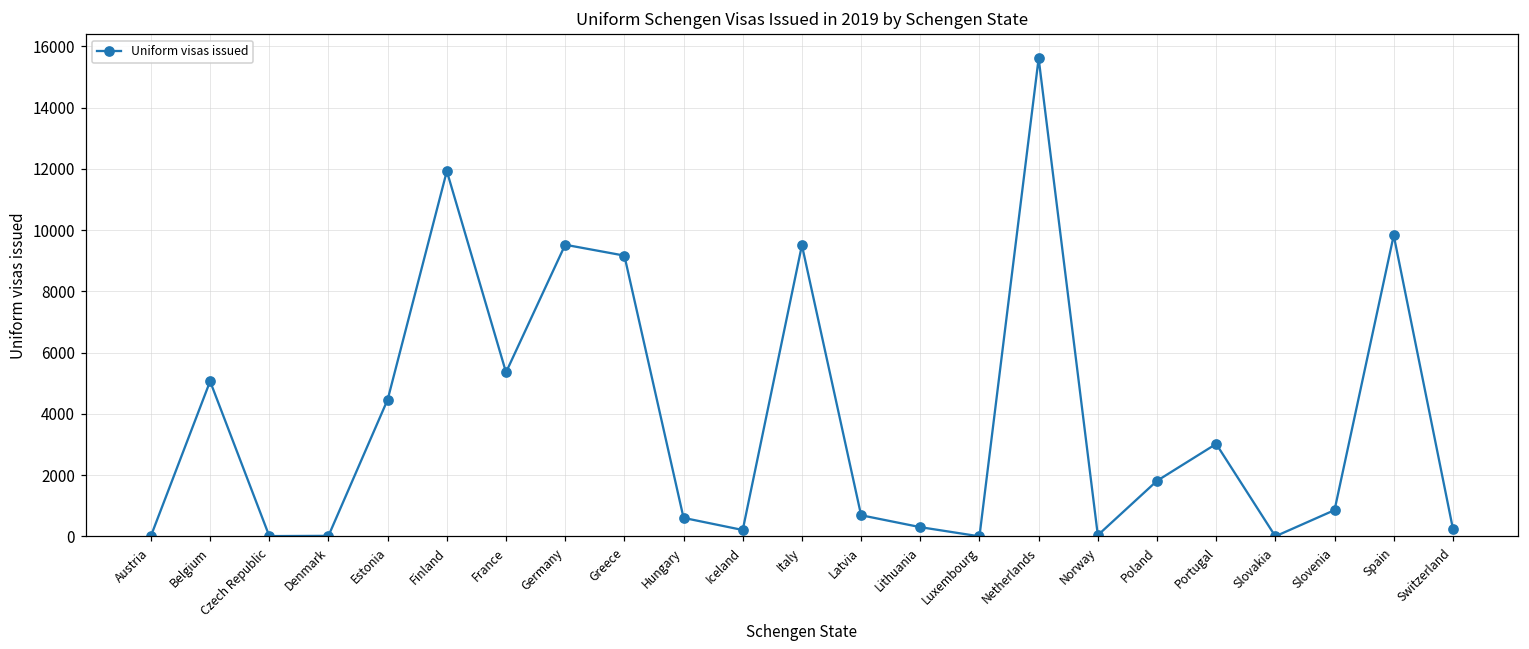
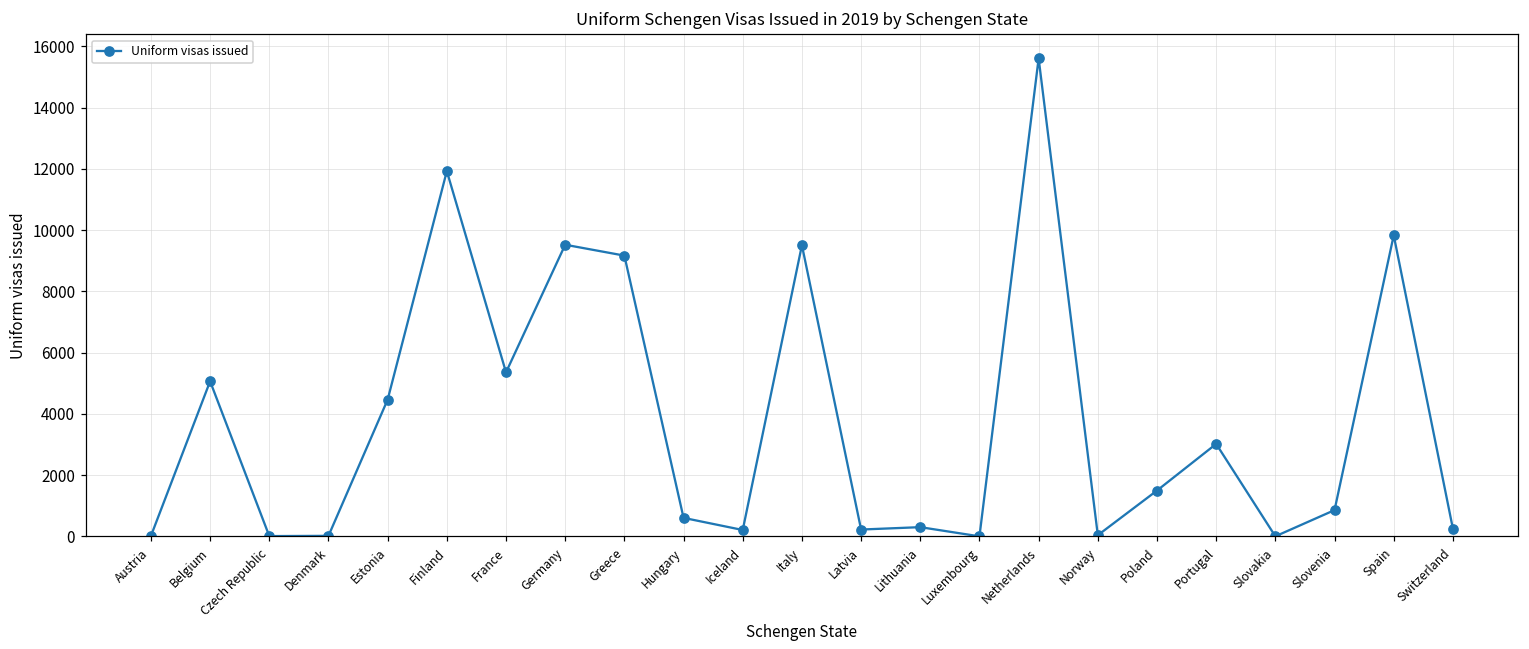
  {
    "Austria": 0,
    "Belgium": 5100,
    "Czech Republic": 0,
    "Denmark": 0,
    "Estonia": 4500,
    "Finland": 11900,
    "France": 5400,
    "Germany": 9500,
    "Greece": 9200,
    "Hungary": 600,
    "Iceland": 200,
    "Italy": 9500,
-   "Latvia": 700,
+   "Latvia": 200,
    "Lithuania": 300,
    "Luxembourg": 0,
    "Netherlands": 15600,
    "Norway": 0,
-   "Poland": 1800,
+   "Poland": 1500,
    "Portugal": 3000,
    "Slovakia": 0,
    "Slovenia": 900,
    "Spain": 9800,
    "Switzerland": 300
  }
